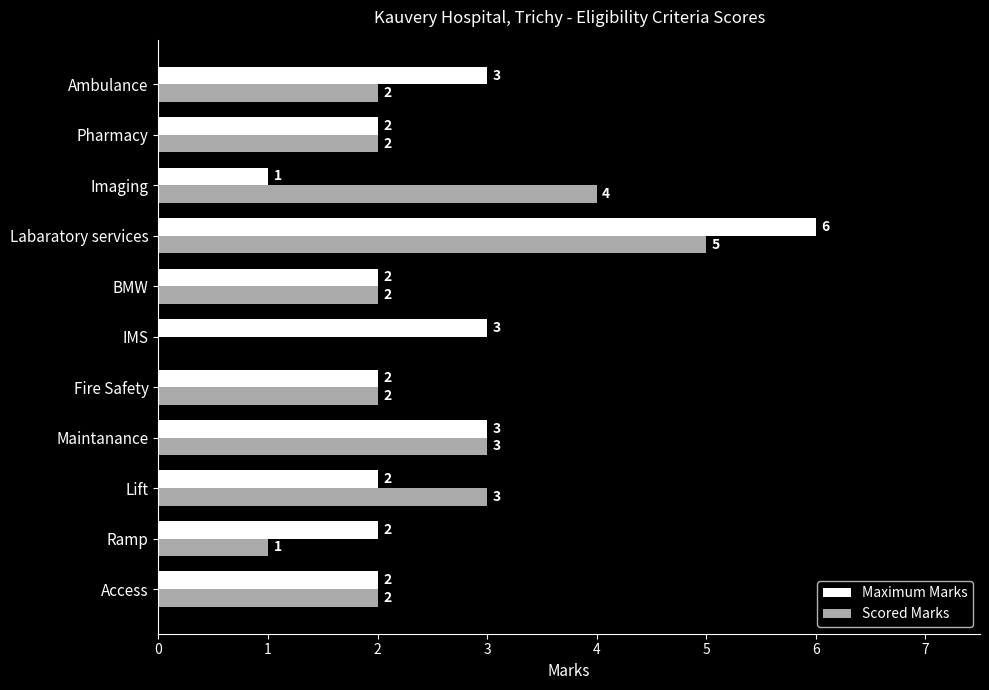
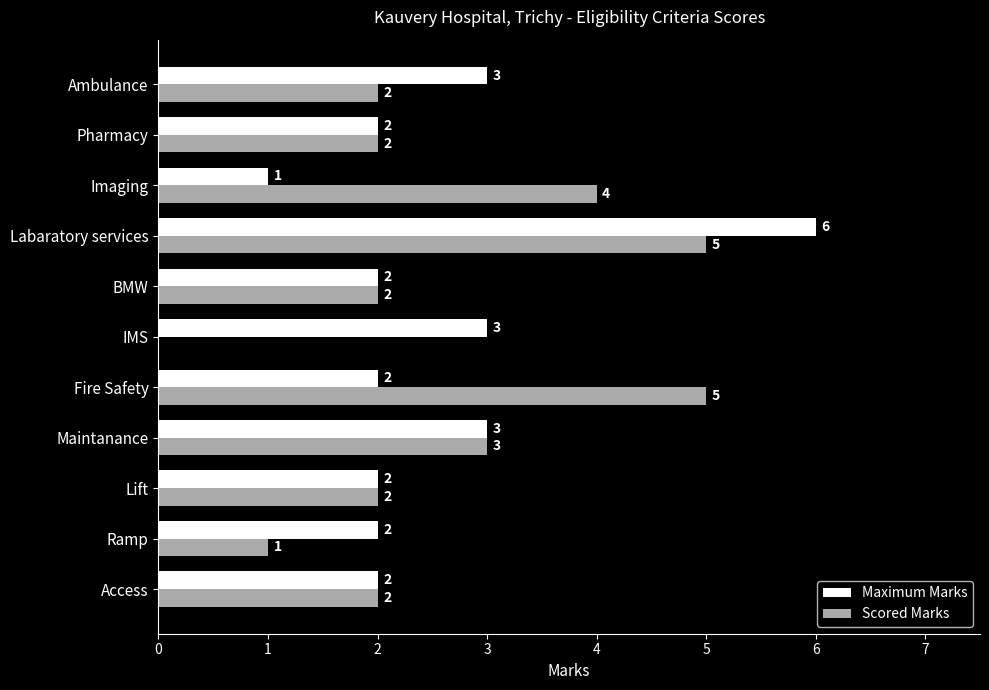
  {
    "Maximum Marks": {
      "Ambulance": 3,
      "Pharmacy": 2,
      "Imaging": 1,
      "Labaratory services": 6,
      "BMW": 2,
      "IMS": 3,
      "Fire Safety": 2,
      "Maintanance": 3,
      "Lift": 2,
      "Ramp": 2,
      "Access": 2
    },
    "Scored Marks": {
      "Ambulance": 2,
      "Pharmacy": 2,
      "Imaging": 4,
      "Labaratory services": 5,
      "BMW": 2,
-     "Fire Safety": 2,
+     "Fire Safety": 5,
      "Maintanance": 3,
-     "Lift": 3,
+     "Lift": 2,
      "Ramp": 1,
      "Access": 2
    }
  }
